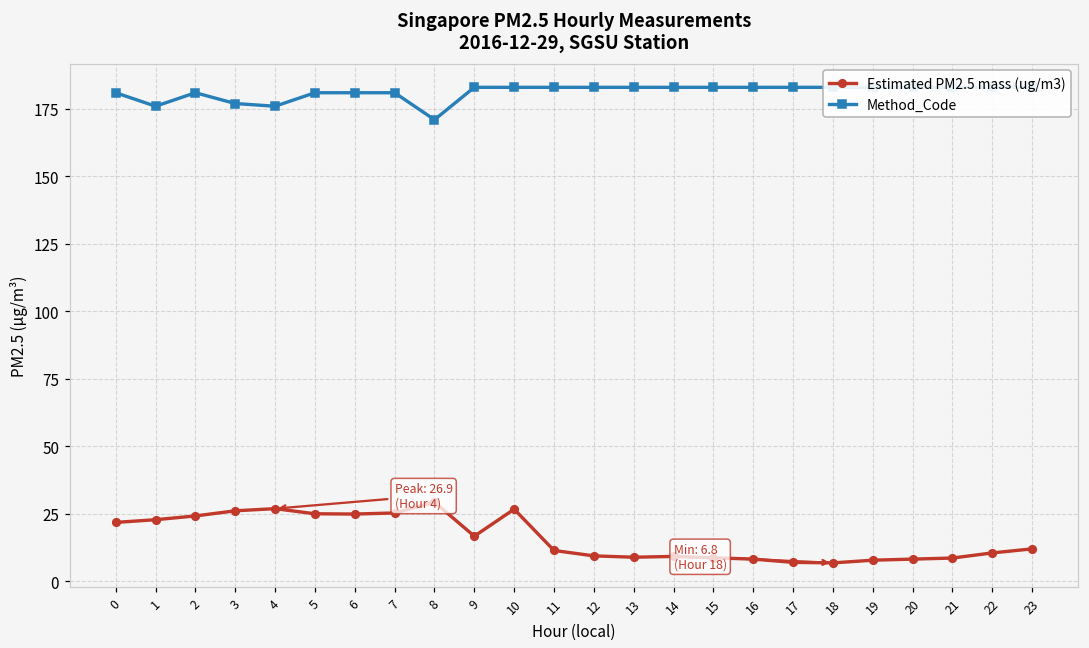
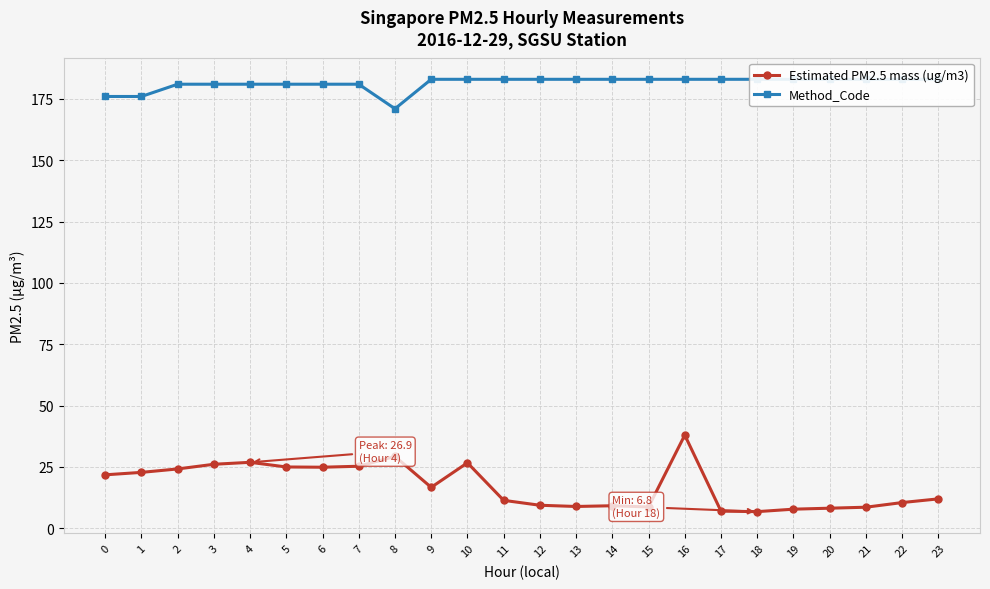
  {
    "Estimated PM2.5 mass (ug/m3)": {
      "0": 22,
      "1": 23,
      "2": 24,
      "3": 26,
      "4": 27,
      "5": 25,
      "6": 25,
      "9": 17,
      "10": 27,
      "11": 11,
      "12": 9,
      "13": 9,
-     "16": 8,
+     "16": 38,
      "18": 7,
      "19": 8,
      "20": 8,
      "21": 9,
      "22": 11,
      "23": 12
    },
    "Method_Code": {
-     "0": 181,
+     "0": 176,
      "1": 176,
      "2": 181,
-     "3": 177,
-     "4": 176,
+     "3": 181,
+     "4": 181,
      "5": 181,
      "6": 181,
      "7": 181,
      "8": 171,
      "9": 183,
      "10": 183,
      "11": 183,
      "12": 183,
      "13": 183,
      "14": 183,
      "15": 183,
      "16": 183,
      "17": 183
    }
  }
